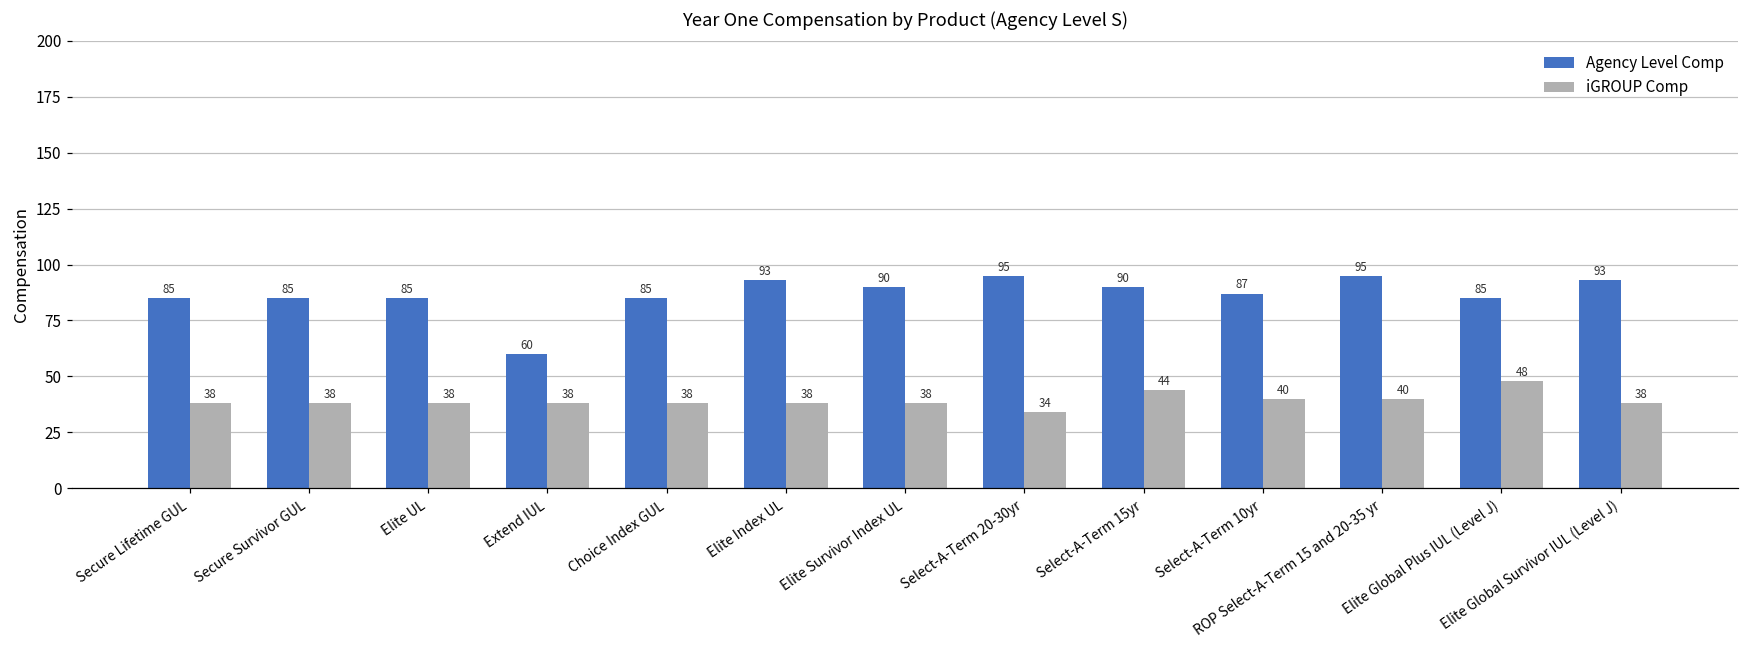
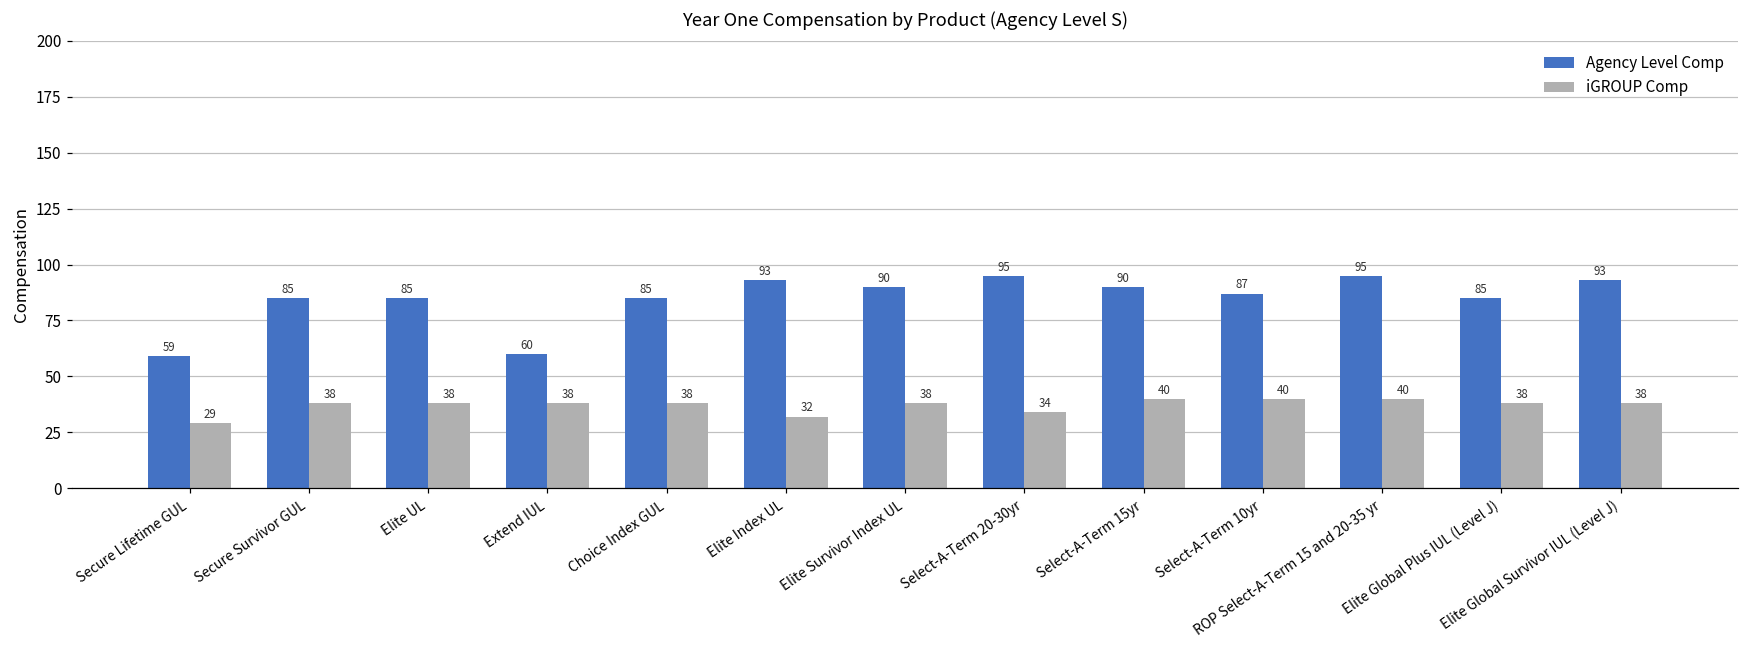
  {
    "Agency Level Comp": {
-     "Secure Lifetime GUL": 85,
+     "Secure Lifetime GUL": 59,
      "Secure Survivor GUL": 85,
      "Elite UL": 85,
      "Extend IUL": 60,
      "Choice Index GUL": 85,
      "Elite Index UL": 93,
      "Elite Survivor Index UL": 90,
      "Select-A-Term 20-30yr": 95,
      "Select-A-Term 15yr": 90,
      "Select-A-Term 10yr": 87,
      "ROP Select-A-Term 15 and 20-35 yr": 95,
      "Elite Global Plus IUL (Level J)": 85,
      "Elite Global Survivor IUL (Level J)": 93
    },
    "iGROUP Comp": {
-     "Secure Lifetime GUL": 38,
+     "Secure Lifetime GUL": 29,
      "Secure Survivor GUL": 38,
      "Elite UL": 38,
      "Extend IUL": 38,
      "Choice Index GUL": 38,
-     "Elite Index UL": 38,
+     "Elite Index UL": 32,
      "Elite Survivor Index UL": 38,
      "Select-A-Term 20-30yr": 34,
-     "Select-A-Term 15yr": 44,
+     "Select-A-Term 15yr": 40,
      "Select-A-Term 10yr": 40,
      "ROP Select-A-Term 15 and 20-35 yr": 40,
-     "Elite Global Plus IUL (Level J)": 48,
+     "Elite Global Plus IUL (Level J)": 38,
      "Elite Global Survivor IUL (Level J)": 38
    }
  }
